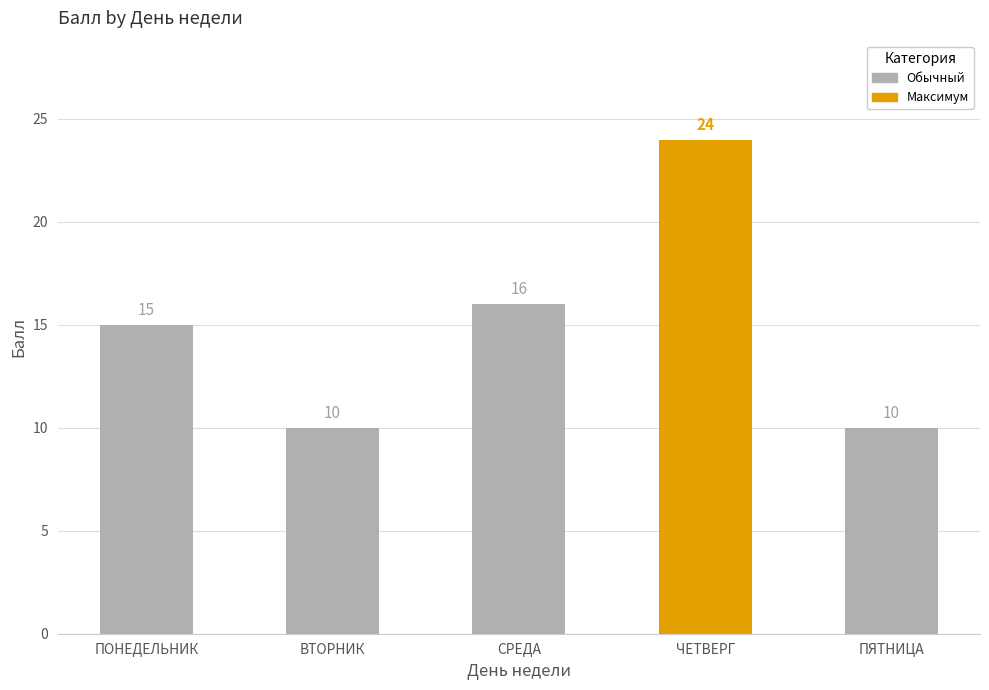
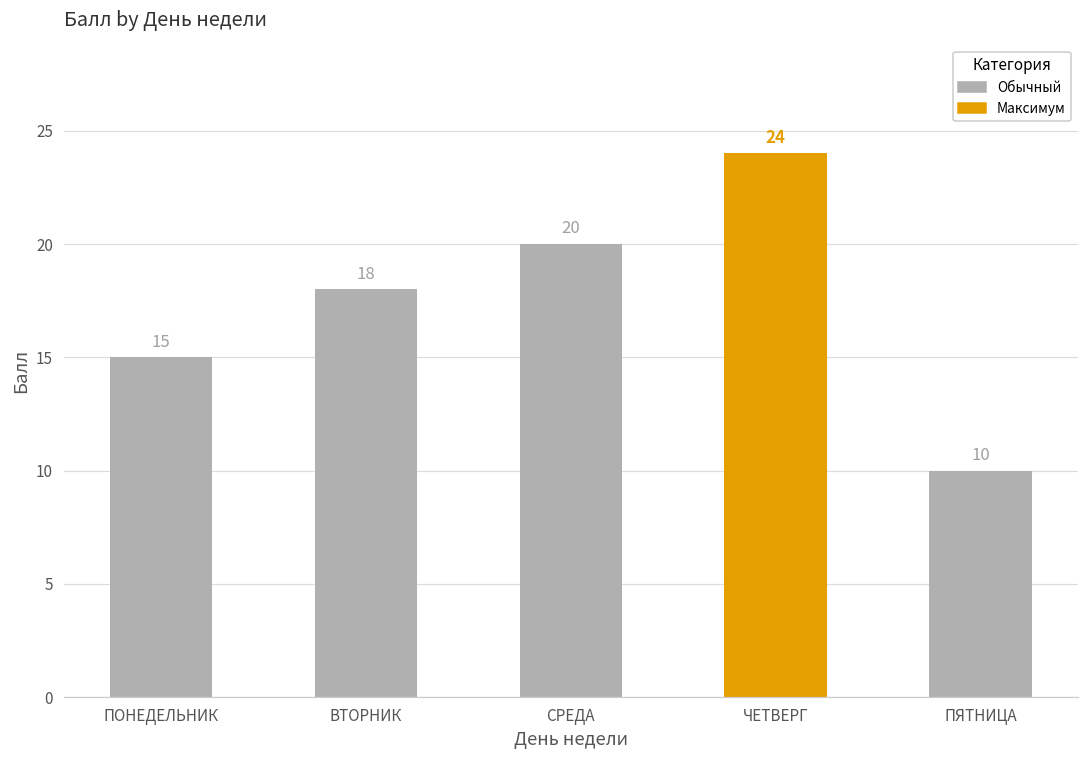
  {
    "ПОНЕДЕЛЬНИК": 15,
-   "ВТОРНИК": 10,
-   "СРЕДА": 16,
+   "ВТОРНИК": 18,
+   "СРЕДА": 20,
    "ЧЕТВЕРГ": 24,
    "ПЯТНИЦА": 10
  }
